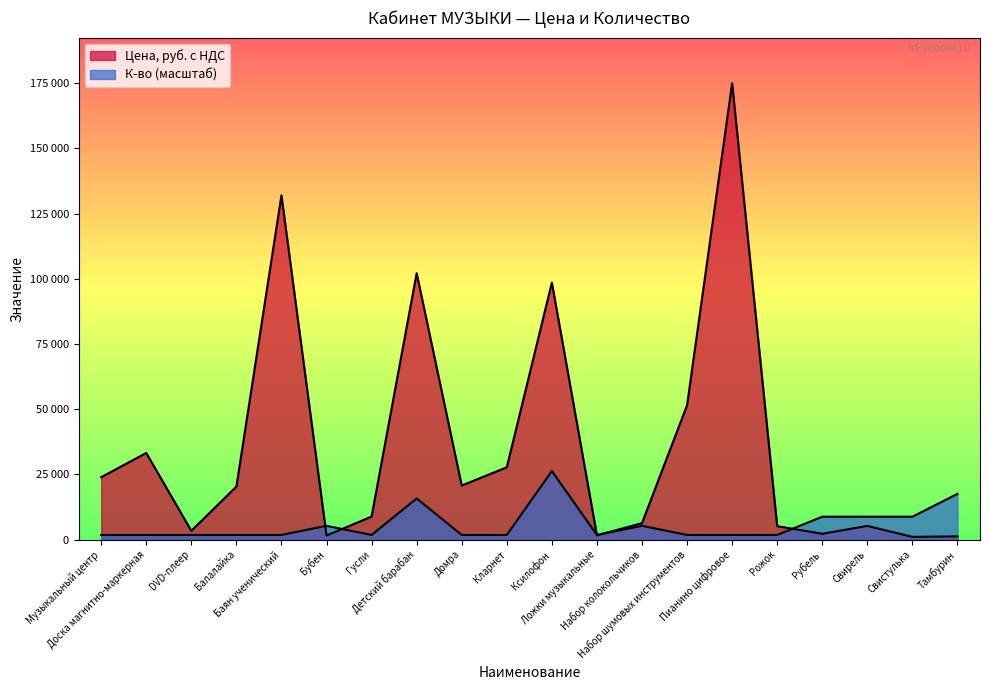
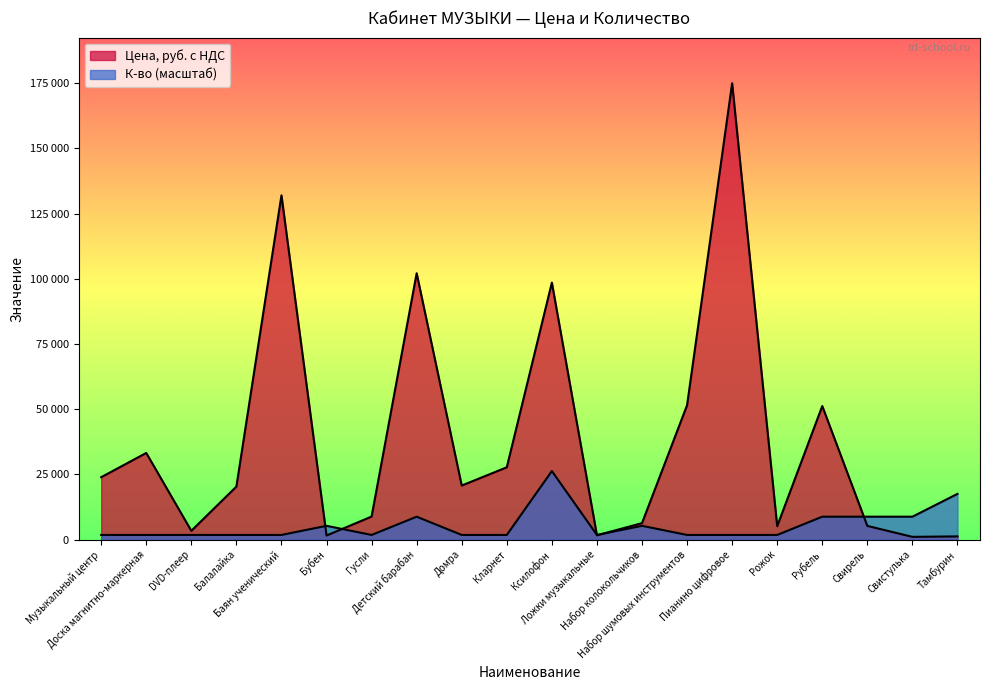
  {
    "Цена, руб. с НДС": {
      "Музыкальный центр": 24000,
      "Доска магнитно-маркерная": 33000,
      "DVD-плеер": 3000,
      "Балалайка": 20000,
      "Баян ученический": 132000,
      "Бубен": 2000,
      "Гусли": 9000,
      "Детский барабан": 102000,
      "Домра": 21000,
      "Кларнет": 28000,
      "Ксилофон": 99000,
      "Набор колокольчиков": 6000,
      "Набор шумовых инструментов": 52000,
      "Пианино цифровое": 175000,
      "Рожок": 5000,
-     "Рубель": 2000,
+     "Рубель": 51000,
      "Свирель": 5000,
      "Свистулька": 1000,
      "Тамбурин": 1000
    },
    "К-во (масштаб)": {
      "Музыкальный центр": 2000,
      "Доска магнитно-маркерная": 2000,
      "DVD-плеер": 2000,
      "Балалайка": 2000,
      "Баян ученический": 2000,
      "Бубен": 5000,
      "Гусли": 2000,
-     "Детский барабан": 16000,
+     "Детский барабан": 9000,
      "Домра": 2000,
      "Кларнет": 2000,
      "Ксилофон": 26000,
      "Набор колокольчиков": 5000,
      "Набор шумовых инструментов": 2000,
      "Пианино цифровое": 2000,
      "Рожок": 2000,
      "Рубель": 9000,
      "Свирель": 9000,
      "Свистулька": 9000,
      "Тамбурин": 17000
    }
  }
